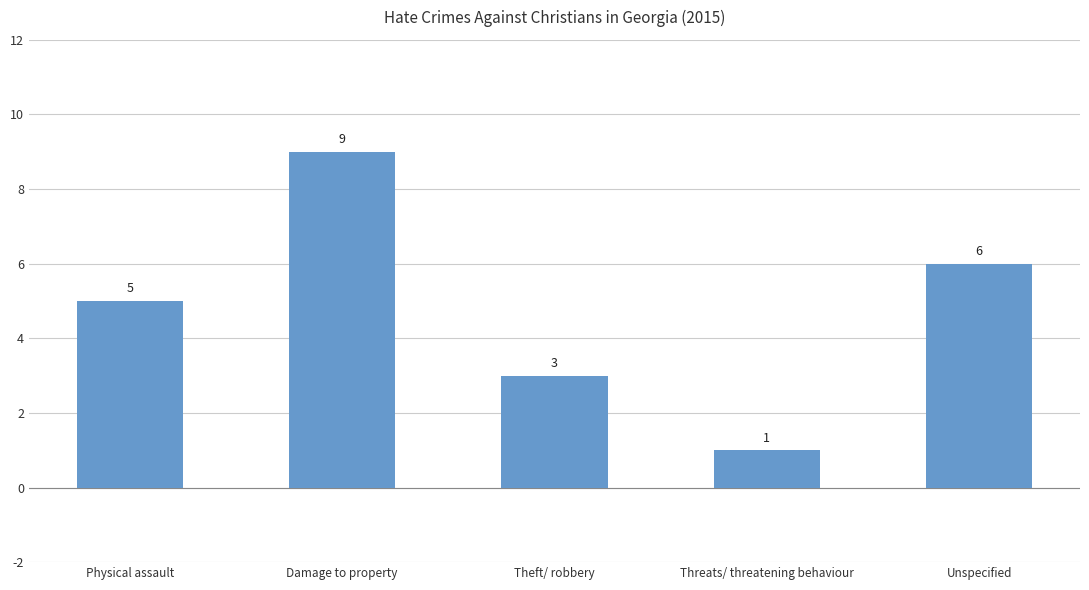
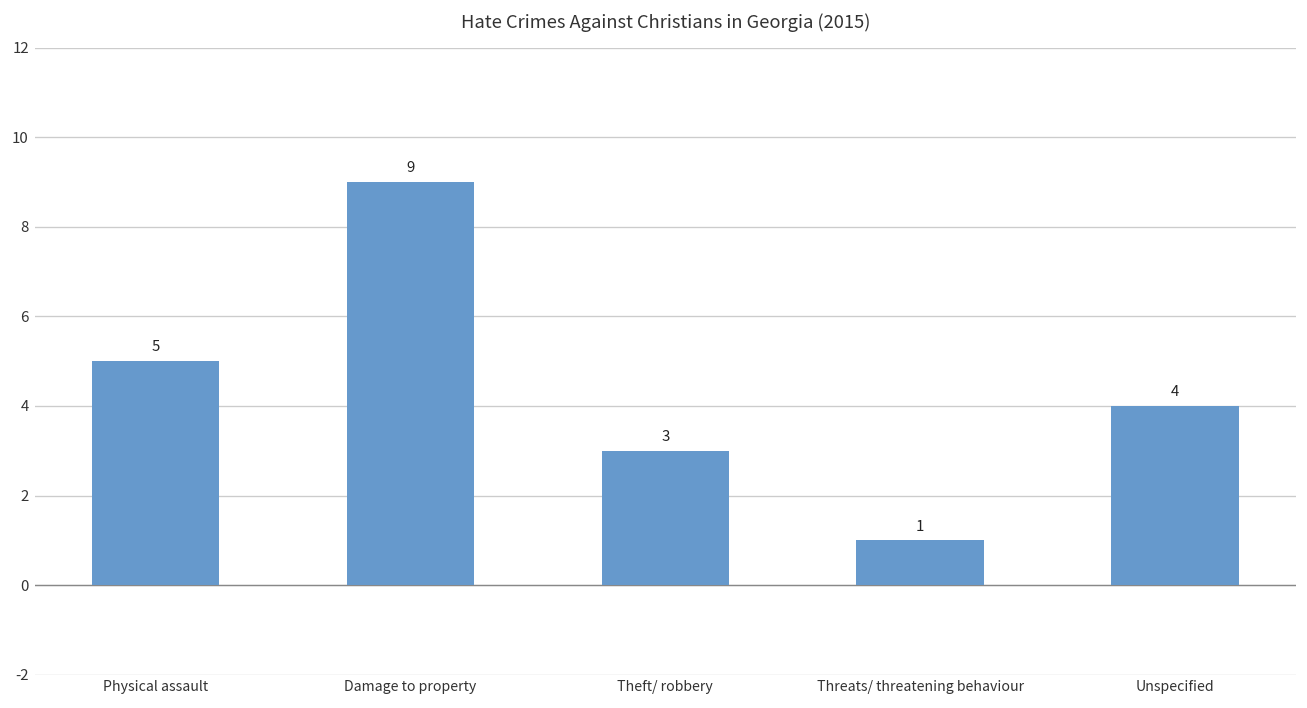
  {
    "Physical assault": 5,
    "Damage to property": 9,
    "Theft/ robbery": 3,
    "Threats/ threatening behaviour": 1,
-   "Unspecified": 6
+   "Unspecified": 4
  }
